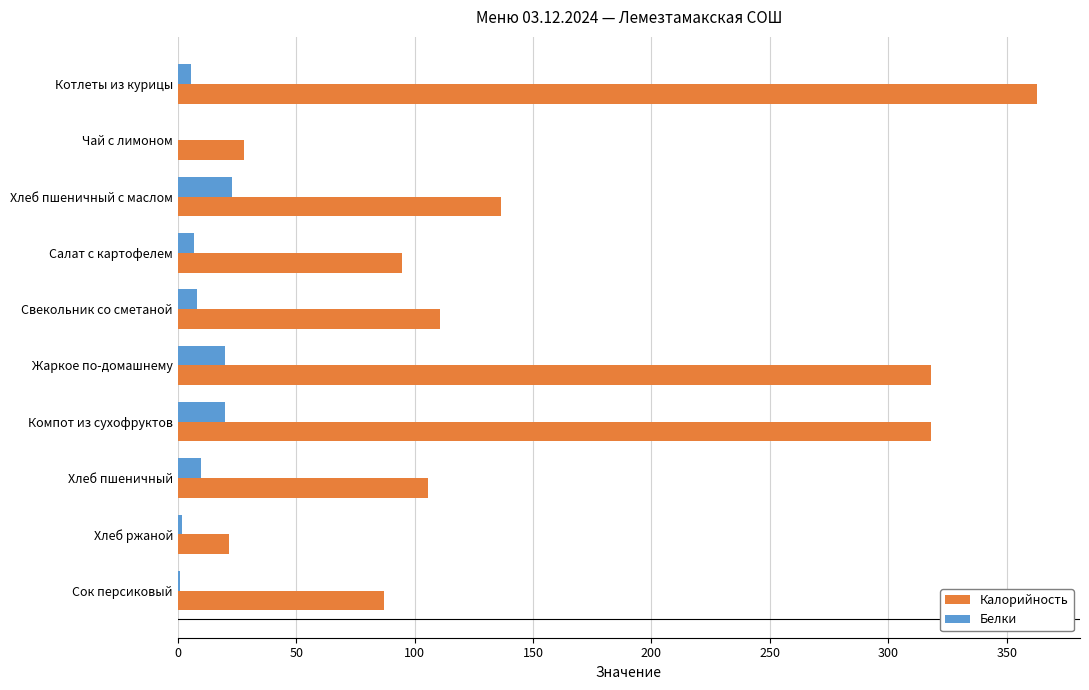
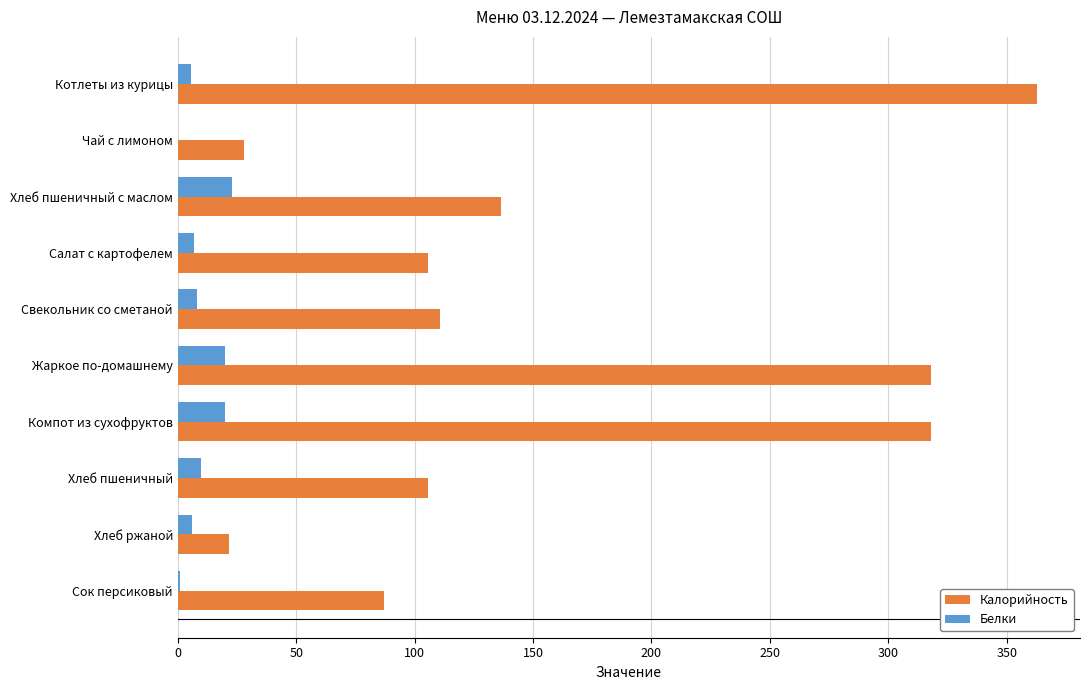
  {
    "Калорийность": {
      "Котлеты из курицы": 363,
      "Чай с лимоном": 28,
      "Хлеб пшеничный с маслом": 136,
-     "Салат с картофелем": 95,
+     "Салат с картофелем": 106,
      "Свекольник со сметаной": 111,
      "Жаркое по-домашнему": 318,
      "Компот из сухофруктов": 318,
      "Хлеб пшеничный": 106,
      "Хлеб ржаной": 22,
      "Сок персиковый": 87
    },
    "Белки": {
      "Котлеты из курицы": 6,
      "Хлеб пшеничный с маслом": 23,
      "Салат с картофелем": 7,
      "Свекольник со сметаной": 8,
      "Жаркое по-домашнему": 20,
      "Компот из сухофруктов": 20,
      "Хлеб пшеничный": 10,
-     "Хлеб ржаной": 2
+     "Хлеб ржаной": 6
    }
  }
